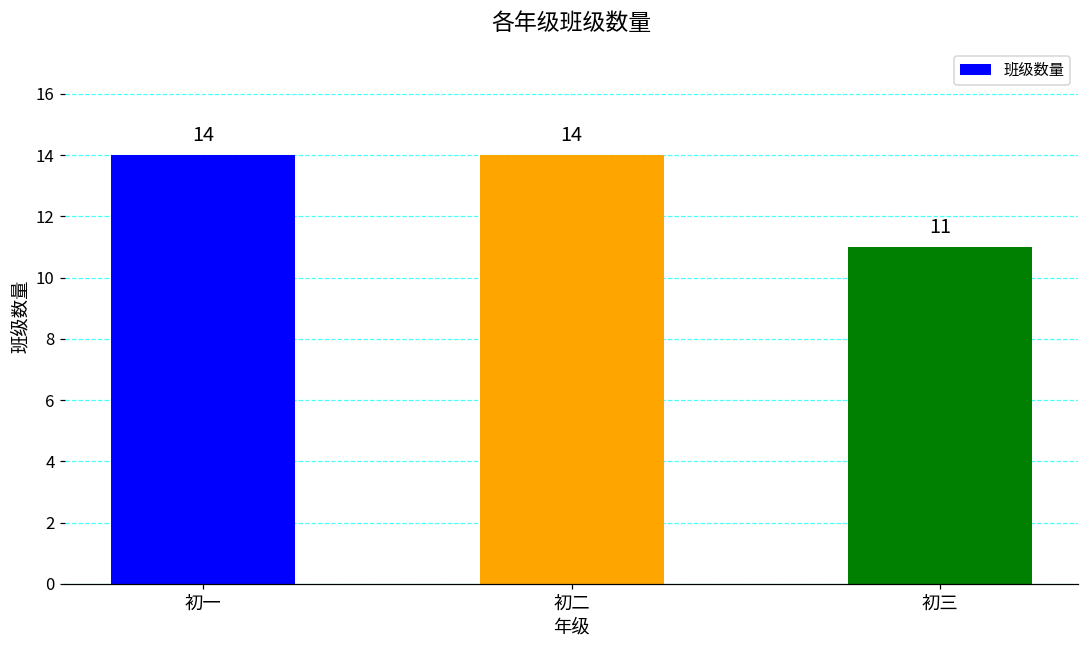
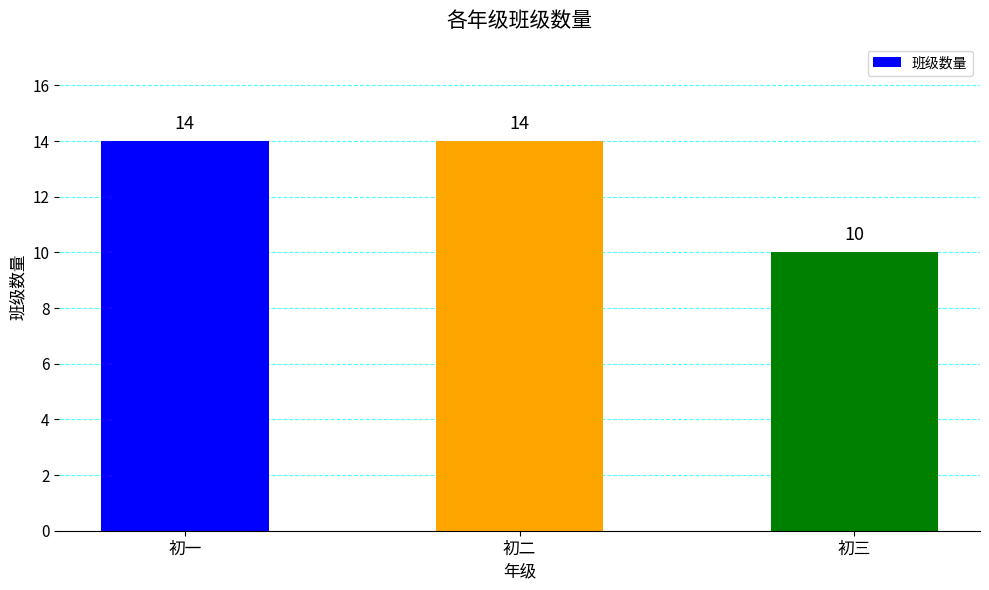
  {
    "初一": 14,
    "初二": 14,
-   "初三": 11
+   "初三": 10
  }
